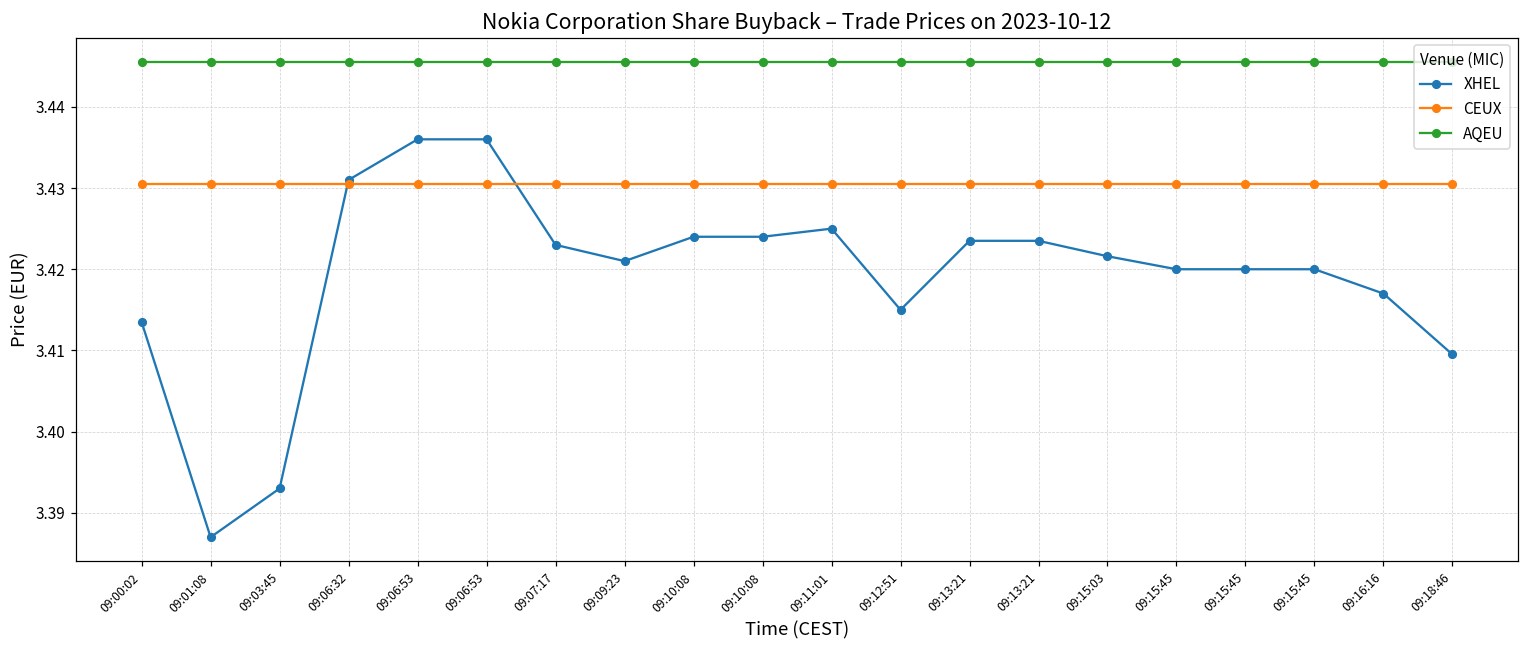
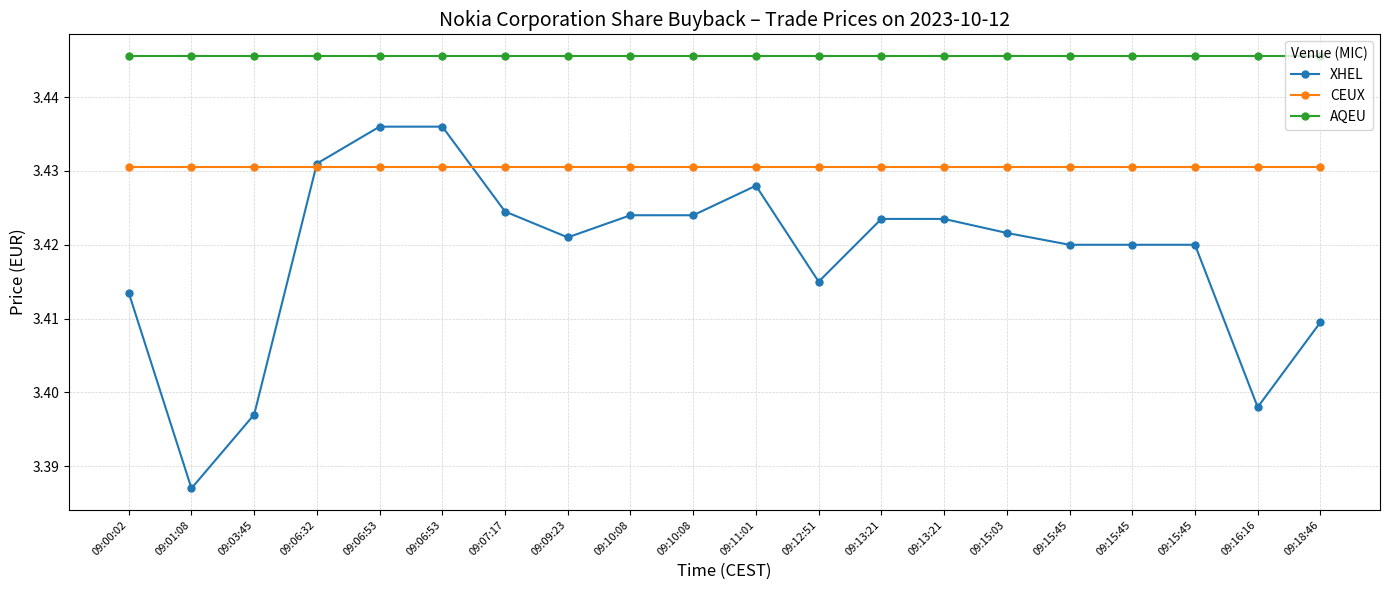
  {
    "XHEL": {
      "09:00:02": 3.414,
      "09:01:08": 3.387,
-     "09:03:45": 3.393,
+     "09:03:45": 3.397,
      "09:06:32": 3.431,
-     "09:07:17": 3.423,
+     "09:07:17": 3.425,
      "09:09:23": 3.421,
-     "09:11:01": 3.425,
+     "09:11:01": 3.428,
      "09:12:51": 3.415,
      "09:15:03": 3.422,
-     "09:16:16": 3.417,
+     "09:16:16": 3.398,
      "09:18:46": 3.410
    },
    "CEUX": {
      "09:00:02": 3.431,
      "09:01:08": 3.431,
      "09:03:45": 3.431,
      "09:06:32": 3.431,
      "09:07:17": 3.431,
      "09:09:23": 3.431,
      "09:11:01": 3.431,
      "09:12:51": 3.431,
      "09:15:03": 3.431,
      "09:16:16": 3.431,
      "09:18:46": 3.431
    },
    "AQEU": {
      "09:00:02": 3.446,
      "09:01:08": 3.446,
      "09:03:45": 3.446,
      "09:06:32": 3.446,
      "09:07:17": 3.446,
      "09:09:23": 3.446,
      "09:11:01": 3.446,
      "09:12:51": 3.446,
      "09:15:03": 3.446,
      "09:16:16": 3.446
    }
  }
